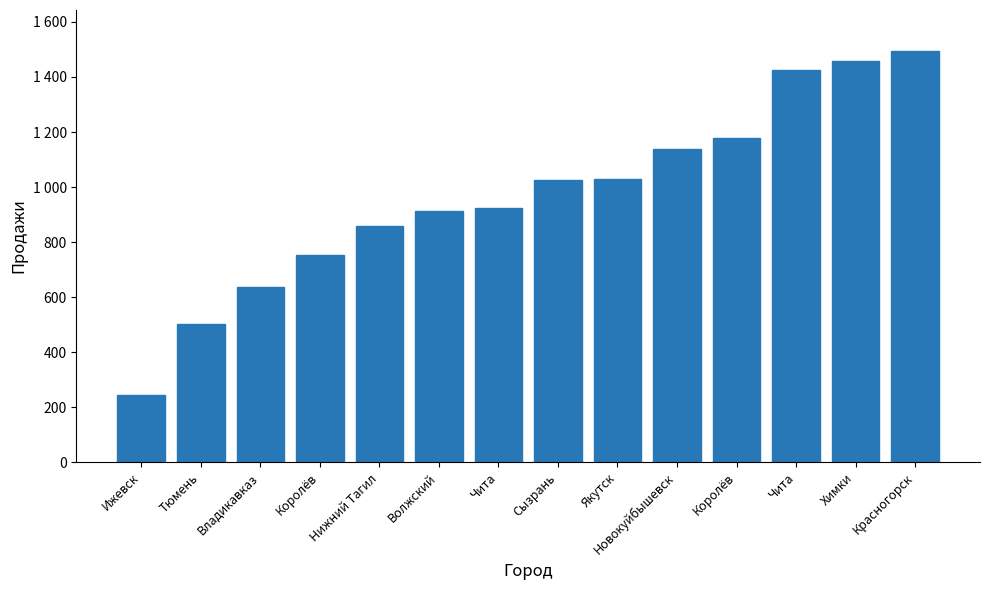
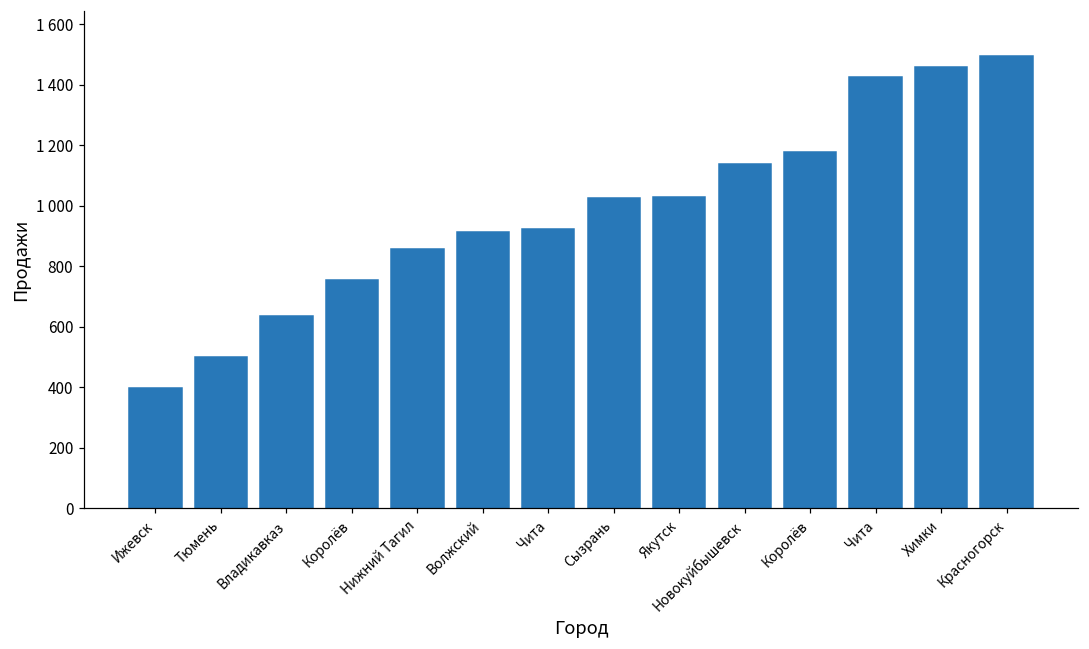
  {
-   "Ижевск": 250,
+   "Ижевск": 400,
    "Тюмень": 500,
    "Владикавказ": 640,
    "Нижний Тагил": 860,
    "Волжский": 910,
    "Сызрань": 1020,
    "Якутск": 1030,
    "Новокуйбышевск": 1140,
    "Химки": 1460,
    "Красногорск": 1490
  }
